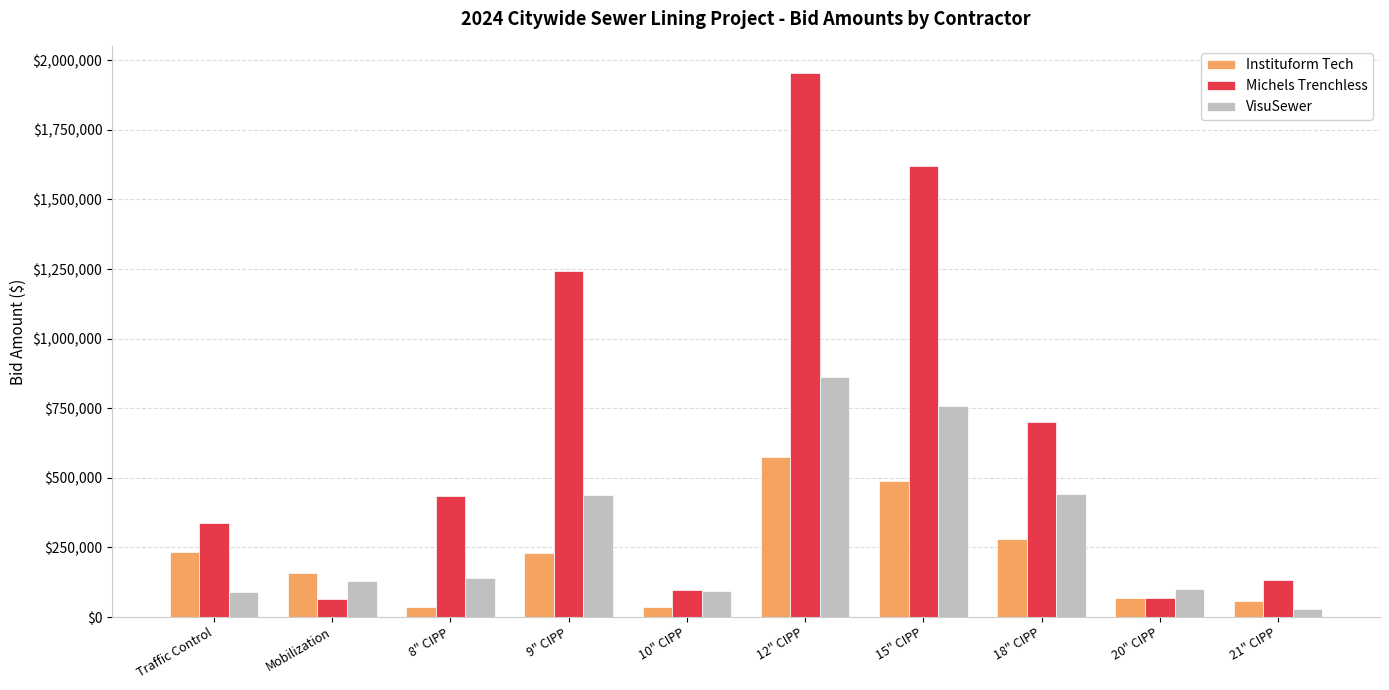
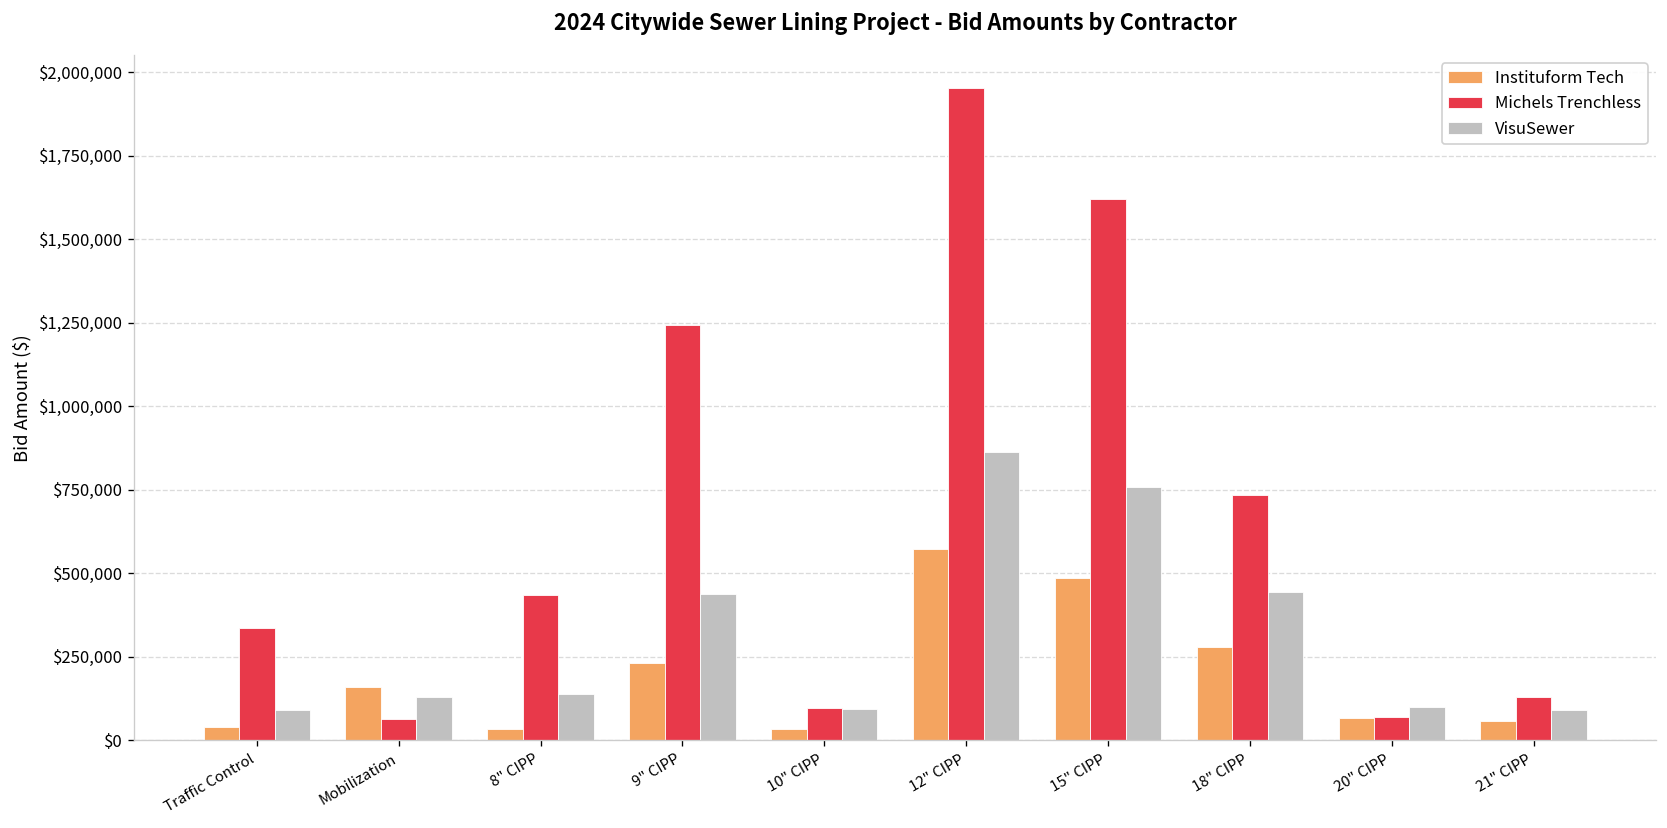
  {
    "Instituform Tech": {
-     "Traffic Control": "$230,000",
+     "Traffic Control": "$40,000",
      "Mobilization": "$160,000",
      "8\" CIPP": "$30,000",
      "9\" CIPP": "$230,000",
      "10\" CIPP": "$30,000",
      "12\" CIPP": "$570,000",
      "15\" CIPP": "$490,000",
      "18\" CIPP": "$280,000",
      "20\" CIPP": "$70,000",
      "21\" CIPP": "$60,000"
    },
    "Michels Trenchless": {
      "Traffic Control": "$340,000",
      "Mobilization": "$70,000",
      "8\" CIPP": "$430,000",
      "9\" CIPP": "$1,240,000",
      "10\" CIPP": "$100,000",
      "12\" CIPP": "$1,950,000",
      "15\" CIPP": "$1,620,000",
-     "18\" CIPP": "$700,000",
+     "18\" CIPP": "$730,000",
      "20\" CIPP": "$70,000",
      "21\" CIPP": "$130,000"
    },
    "VisuSewer": {
      "Traffic Control": "$90,000",
      "Mobilization": "$130,000",
      "8\" CIPP": "$140,000",
      "9\" CIPP": "$440,000",
      "10\" CIPP": "$90,000",
      "12\" CIPP": "$860,000",
      "15\" CIPP": "$760,000",
      "18\" CIPP": "$440,000",
      "20\" CIPP": "$100,000",
-     "21\" CIPP": "$30,000"
+     "21\" CIPP": "$90,000"
    }
  }
